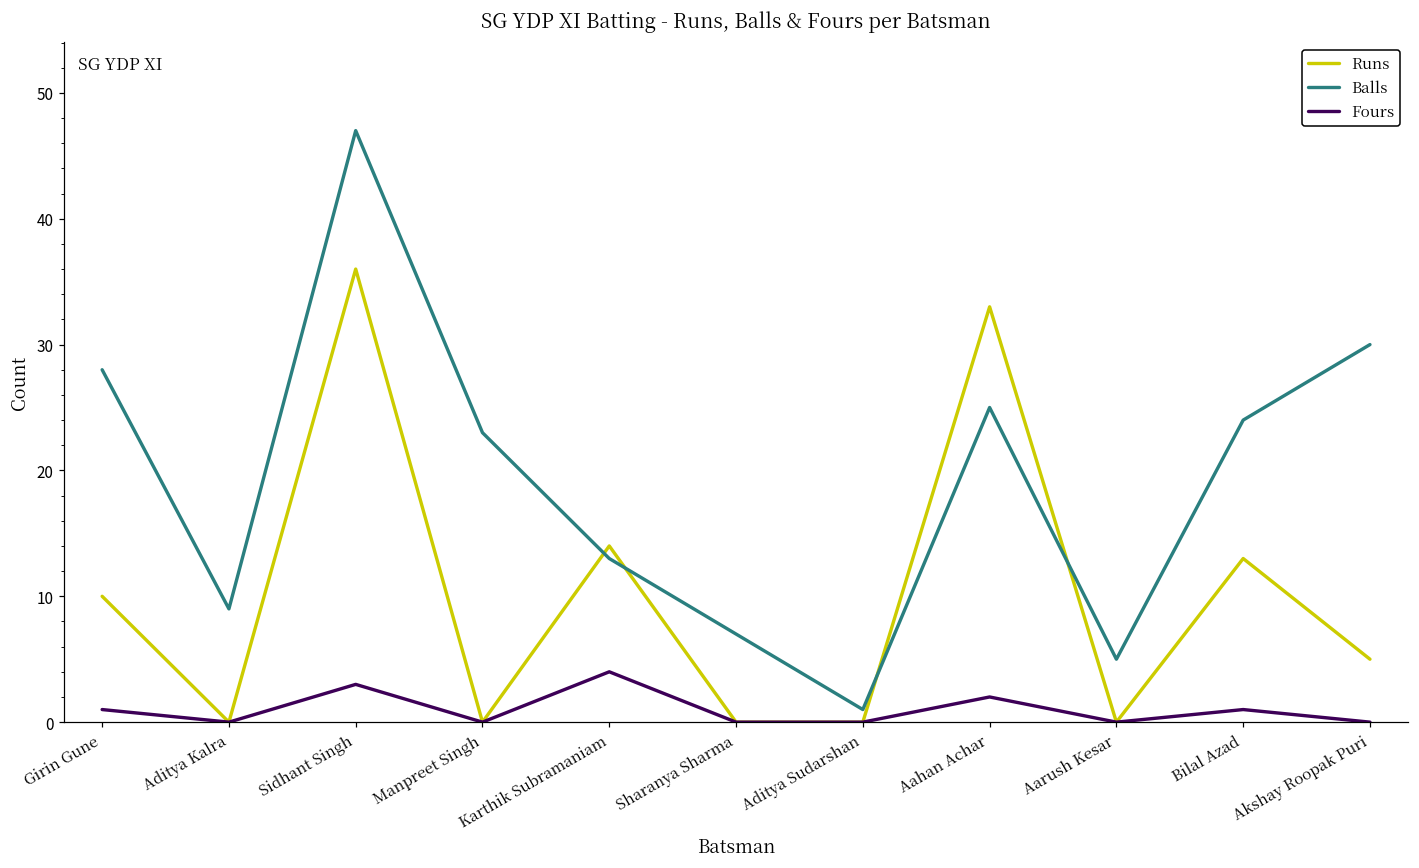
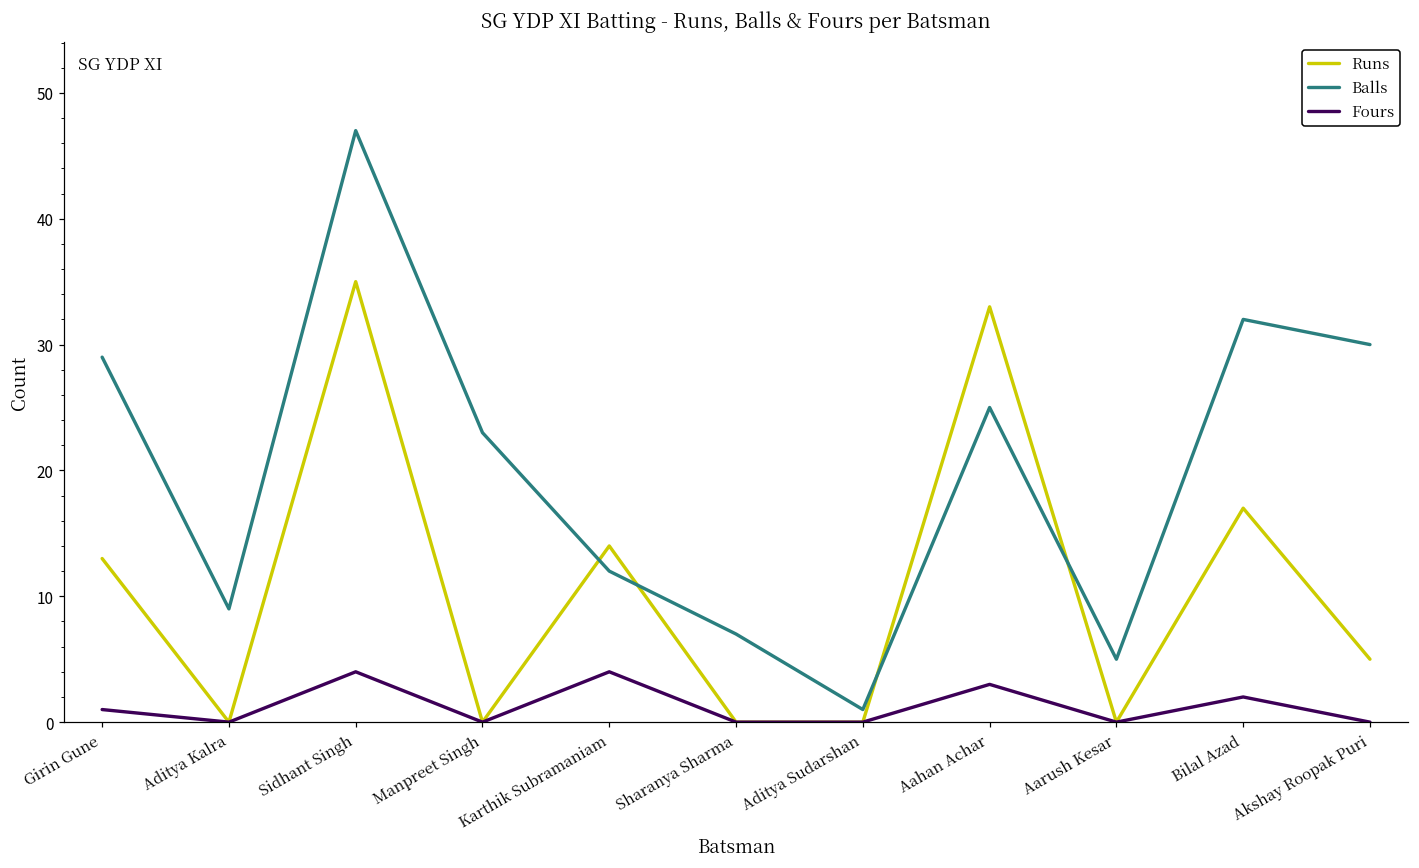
  {
    "Runs": {
-     "Girin Gune": 10,
-     "Sidhant Singh": 36,
+     "Girin Gune": 13,
+     "Sidhant Singh": 35,
      "Karthik Subramaniam": 14,
      "Aahan Achar": 33,
-     "Bilal Azad": 13,
+     "Bilal Azad": 17,
      "Akshay Roopak Puri": 5
    },
    "Balls": {
-     "Girin Gune": 28,
+     "Girin Gune": 29,
      "Aditya Kalra": 9,
      "Sidhant Singh": 47,
      "Manpreet Singh": 23,
-     "Karthik Subramaniam": 13,
+     "Karthik Subramaniam": 12,
      "Sharanya Sharma": 7,
      "Aditya Sudarshan": 1,
      "Aahan Achar": 25,
      "Aarush Kesar": 5,
-     "Bilal Azad": 24,
+     "Bilal Azad": 32,
      "Akshay Roopak Puri": 30
    },
    "Fours": {
      "Girin Gune": 1,
-     "Sidhant Singh": 3,
+     "Sidhant Singh": 4,
      "Karthik Subramaniam": 4,
-     "Aahan Achar": 2,
-     "Bilal Azad": 1,
+     "Aahan Achar": 3,
+     "Bilal Azad": 2,
      "Akshay Roopak Puri": 0
    }
  }
